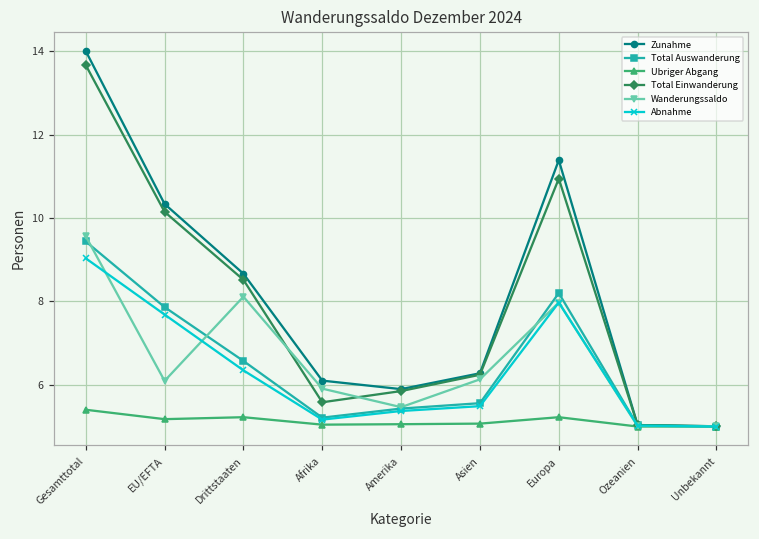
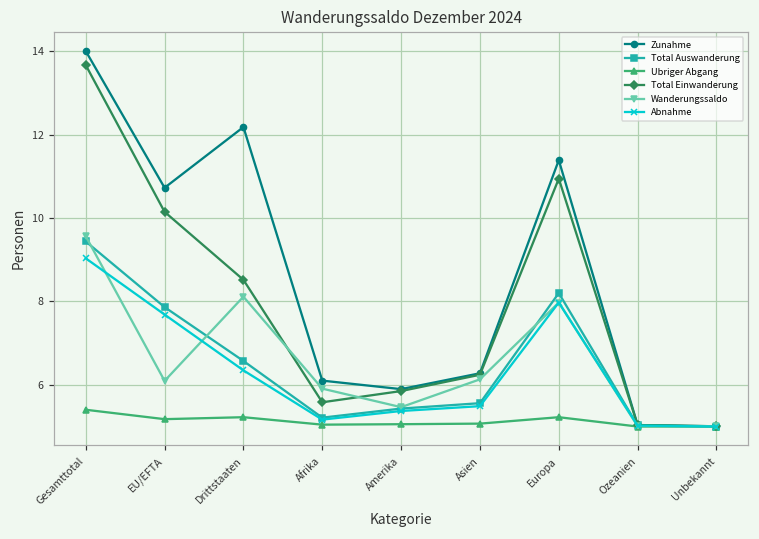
  {
    "Zunahme": {
      "Gesamttotal": 14.0,
-     "EU/EFTA": 10.3,
-     "Drittstaaten": 8.7,
+     "EU/EFTA": 10.7,
+     "Drittstaaten": 12.2,
      "Afrika": 6.1,
      "Europa": 11.4
    },
    "Wanderungssaldo": {
      "Gesamttotal": 9.6,
      "EU/EFTA": 6.1,
      "Drittstaaten": 8.1,
      "Afrika": 5.9,
      "Asien": 6.1
    }
  }
